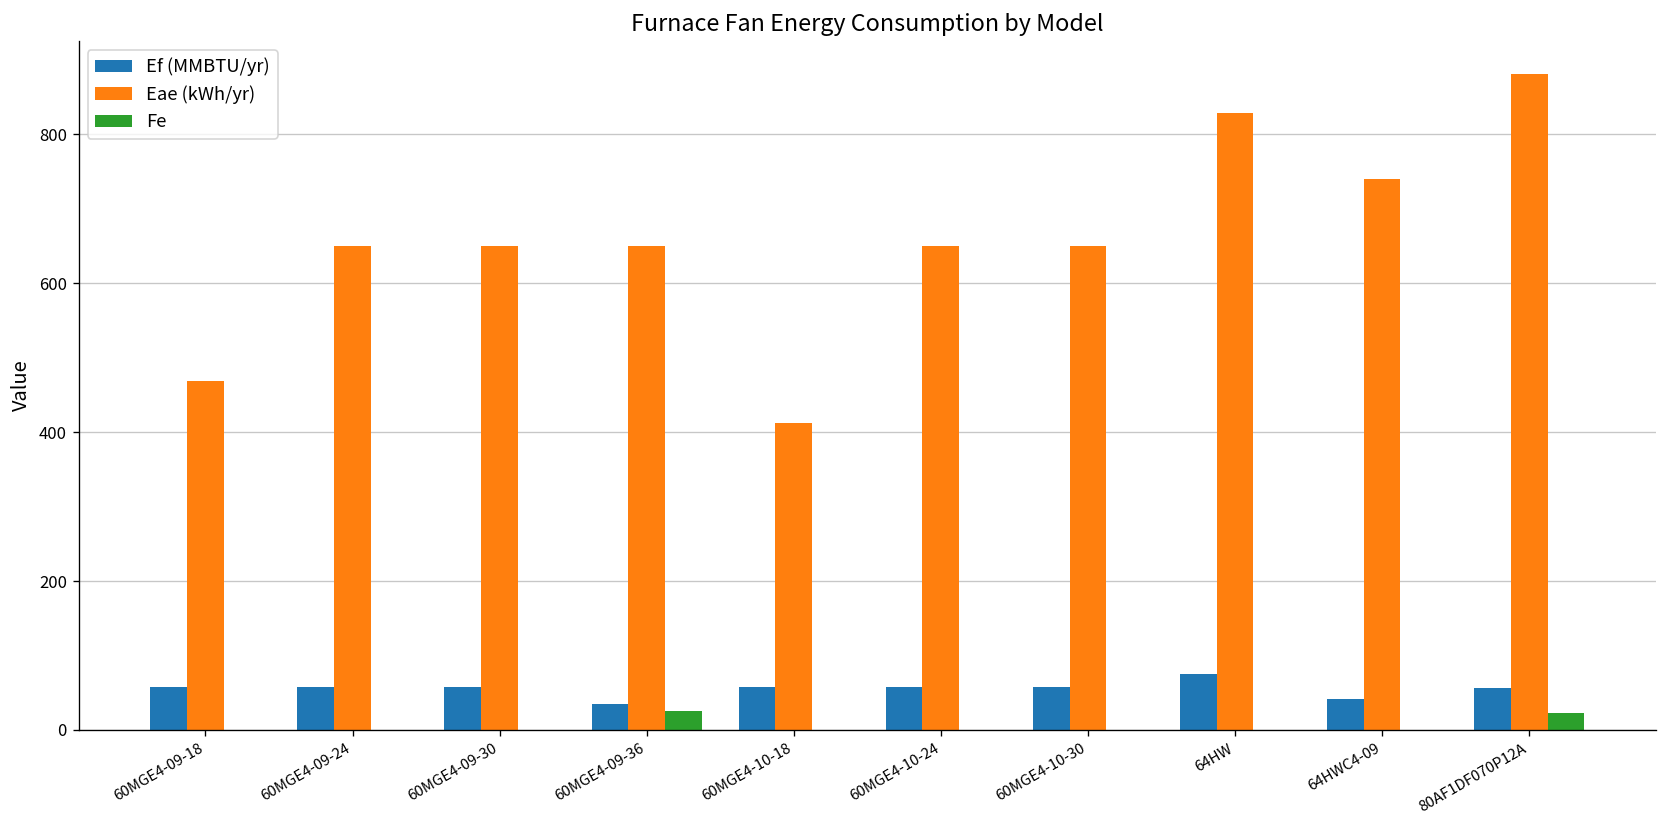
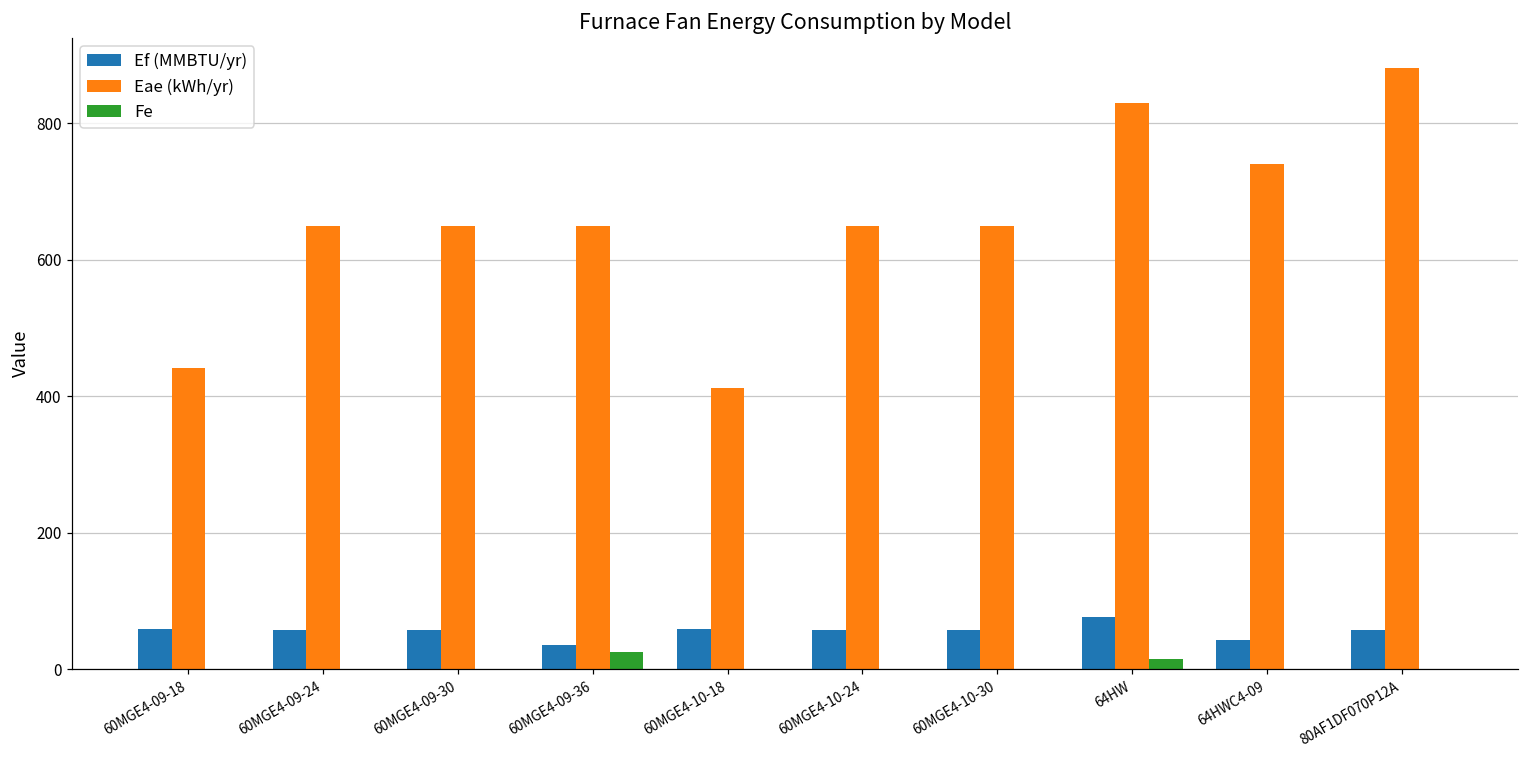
  {
    "Ef (MMBTU/yr)": {
      "60MGE4-09-18": 60,
      "60MGE4-09-24": 60,
      "60MGE4-09-30": 60,
      "60MGE4-09-36": 30,
      "60MGE4-10-18": 60,
      "60MGE4-10-24": 60,
      "60MGE4-10-30": 60,
      "64HW": 80,
      "64HWC4-09": 40,
      "80AF1DF070P12A": 60
    },
    "Eae (kWh/yr)": {
-     "60MGE4-09-18": 470,
+     "60MGE4-09-18": 440,
      "60MGE4-09-24": 650,
      "60MGE4-09-30": 650,
      "60MGE4-09-36": 650,
      "60MGE4-10-18": 410,
      "60MGE4-10-24": 650,
      "60MGE4-10-30": 650,
      "64HW": 830,
      "64HWC4-09": 740,
      "80AF1DF070P12A": 880
    },
    "Fe": {
      "60MGE4-09-36": 30,
-     "64HW": 0,
-     "80AF1DF070P12A": 20
+     "64HW": 10,
+     "80AF1DF070P12A": 0
    }
  }
